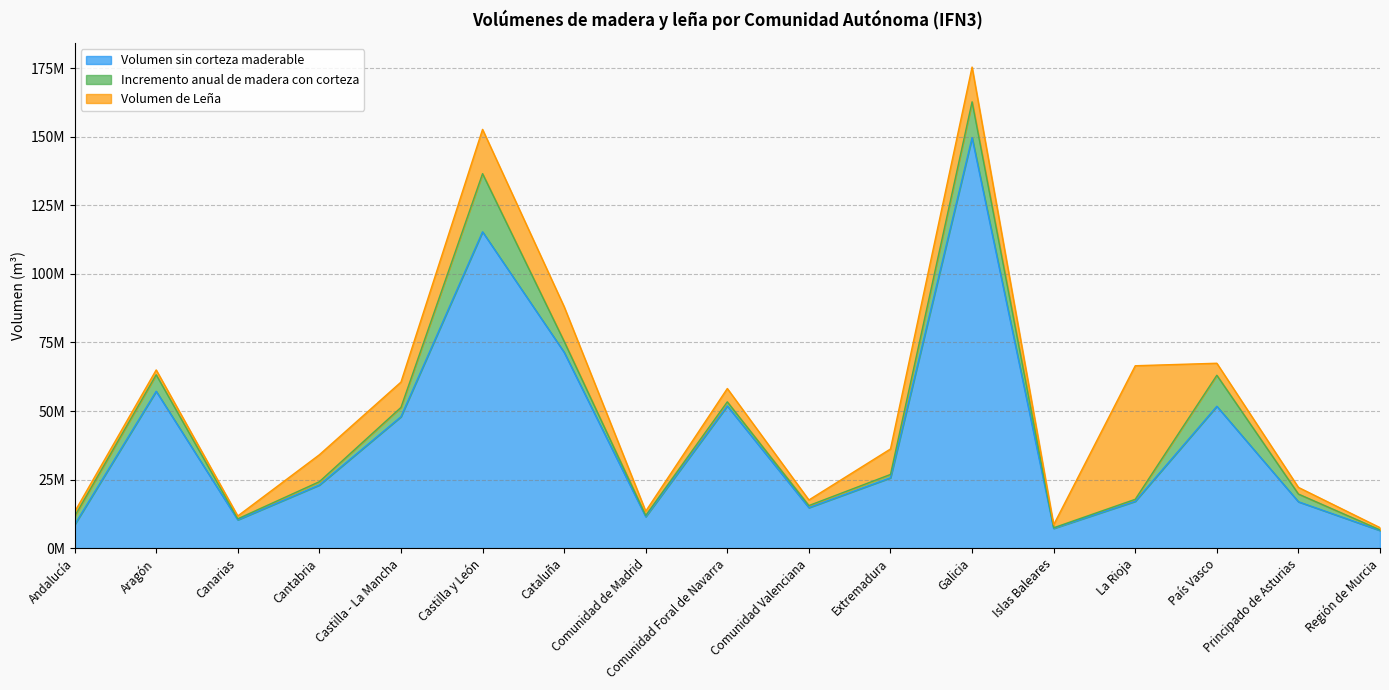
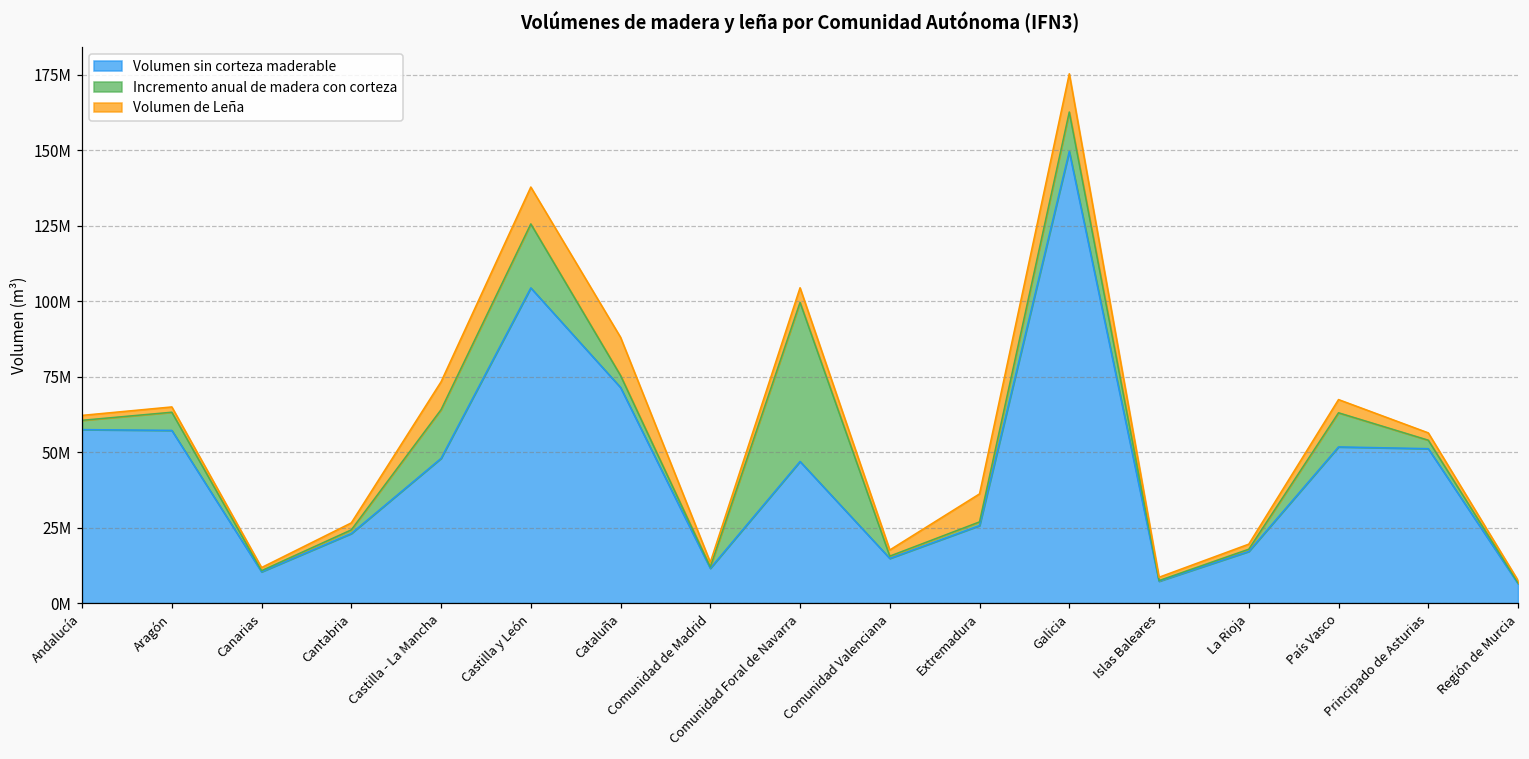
  {
    "Volumen sin corteza maderable": {
-     "Andalucía": 9000000,
+     "Andalucía": 57000000,
      "Aragón": 57000000,
      "Cantabria": 23000000,
      "Castilla - La Mancha": 48000000,
-     "Castilla y León": 115000000,
+     "Castilla y León": 104000000,
      "Cataluña": 71000000,
-     "Comunidad Foral de Navarra": 52000000,
+     "Comunidad Foral de Navarra": 47000000,
      "Extremadura": 26000000,
      "Galicia": 150000000,
      "País Vasco": 52000000,
-     "Principado de Asturias": 17000000
+     "Principado de Asturias": 51000000
    },
    "Incremento anual de madera con corteza": {
      "Andalucía": 3000000,
      "Aragón": 6000000,
      "Cantabria": 1000000,
-     "Castilla - La Mancha": 3000000,
+     "Castilla - La Mancha": 16000000,
      "Castilla y León": 21000000,
      "Cataluña": 4000000,
-     "Comunidad Foral de Navarra": 1000000,
+     "Comunidad Foral de Navarra": 53000000,
      "Extremadura": 1000000,
      "Galicia": 13000000,
      "País Vasco": 11000000,
      "Principado de Asturias": 3000000
    },
    "Volumen de Leña": {
      "Andalucía": 2000000,
      "Aragón": 2000000,
      "Canarias": 1000000,
-     "Cantabria": 10000000,
+     "Cantabria": 2000000,
      "Castilla - La Mancha": 9000000,
-     "Castilla y León": 16000000,
+     "Castilla y León": 12000000,
      "Cataluña": 13000000,
      "Comunidad de Madrid": 2000000,
      "Comunidad Foral de Navarra": 5000000,
      "Comunidad Valenciana": 2000000,
      "Extremadura": 9000000,
      "Galicia": 13000000,
      "Islas Baleares": 1000000,
-     "La Rioja": 49000000,
+     "La Rioja": 2000000,
      "País Vasco": 4000000,
      "Principado de Asturias": 2000000
    }
  }
